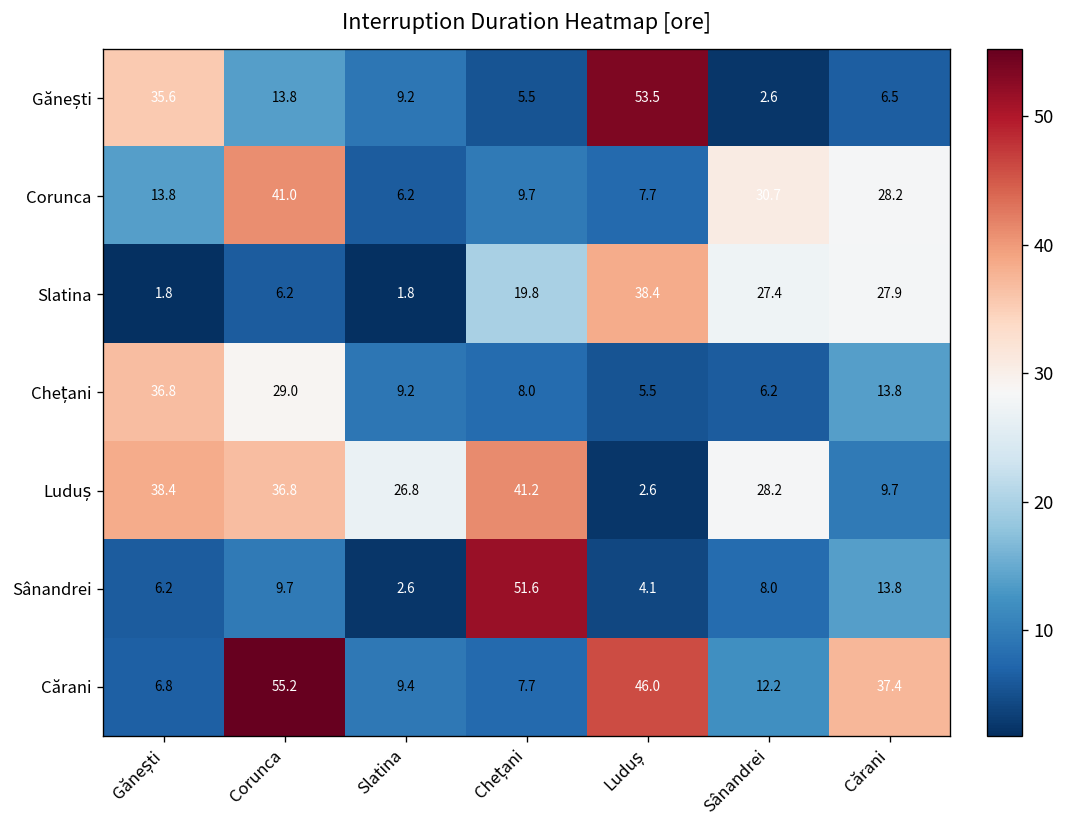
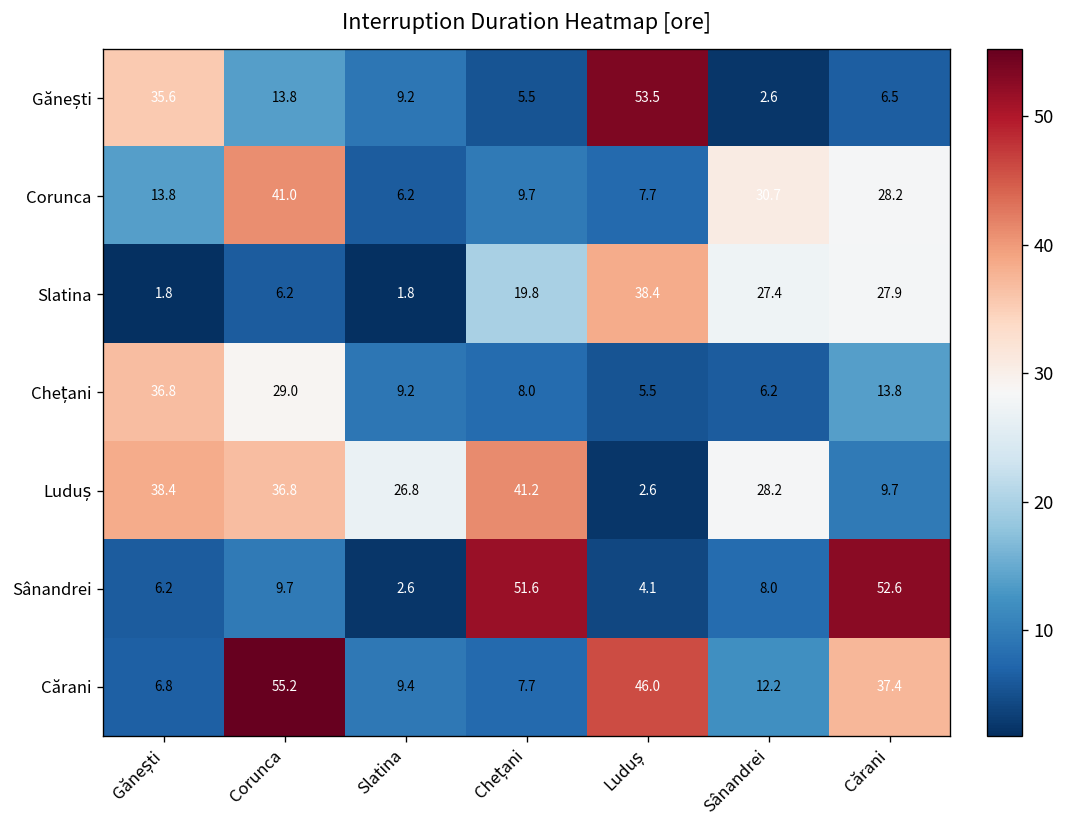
  {
    "Gănești": {
      "Gănești": 35.6,
      "Corunca": 13.8,
      "Slatina": 9.2,
      "Chețani": 5.5,
      "Luduș": 53.5,
      "Sânandrei": 2.6,
      "Cărani": 6.5
    },
    "Corunca": {
      "Gănești": 13.8,
      "Corunca": 41.0,
      "Slatina": 6.2,
      "Chețani": 9.7,
      "Luduș": 7.7,
      "Cărani": 28.2
    },
    "Slatina": {
      "Gănești": 1.8,
      "Corunca": 6.2,
      "Slatina": 1.8,
      "Chețani": 19.8,
      "Luduș": 38.4,
      "Sânandrei": 27.4,
      "Cărani": 27.9
    },
    "Chețani": {
      "Gănești": 36.8,
      "Corunca": 29.0,
      "Slatina": 9.2,
      "Chețani": 8.0,
      "Luduș": 5.5,
      "Sânandrei": 6.2,
      "Cărani": 13.8
    },
    "Luduș": {
      "Gănești": 38.4,
      "Corunca": 36.8,
      "Slatina": 26.8,
      "Chețani": 41.2,
      "Luduș": 2.6,
      "Sânandrei": 28.2,
      "Cărani": 9.7
    },
    "Sânandrei": {
      "Gănești": 6.2,
      "Corunca": 9.7,
      "Slatina": 2.6,
      "Chețani": 51.6,
      "Luduș": 4.1,
      "Sânandrei": 8.0,
-     "Cărani": 13.8
+     "Cărani": 52.6
    },
    "Cărani": {
      "Gănești": 6.8,
      "Corunca": 55.2,
      "Slatina": 9.4,
      "Chețani": 7.7,
      "Luduș": 46.0,
      "Sânandrei": 12.2,
      "Cărani": 37.4
    }
  }
